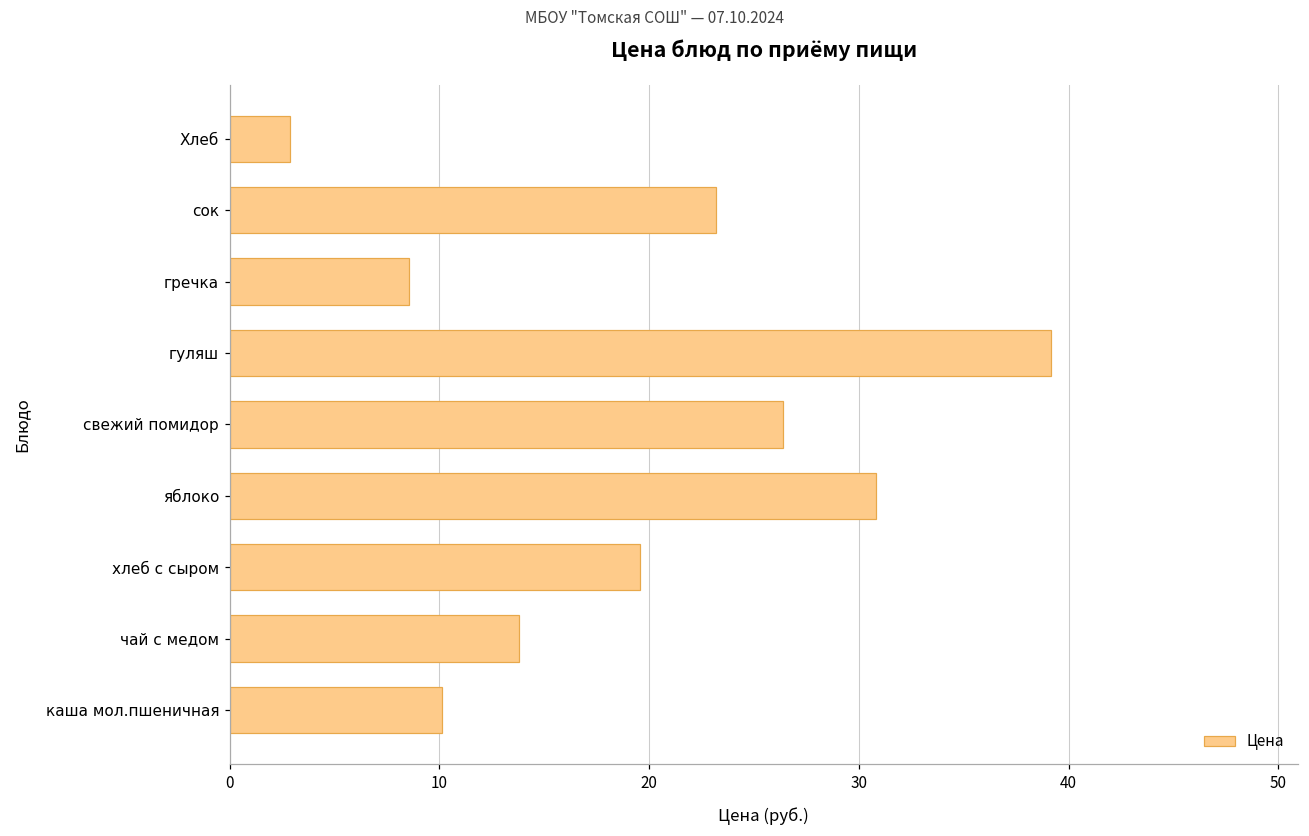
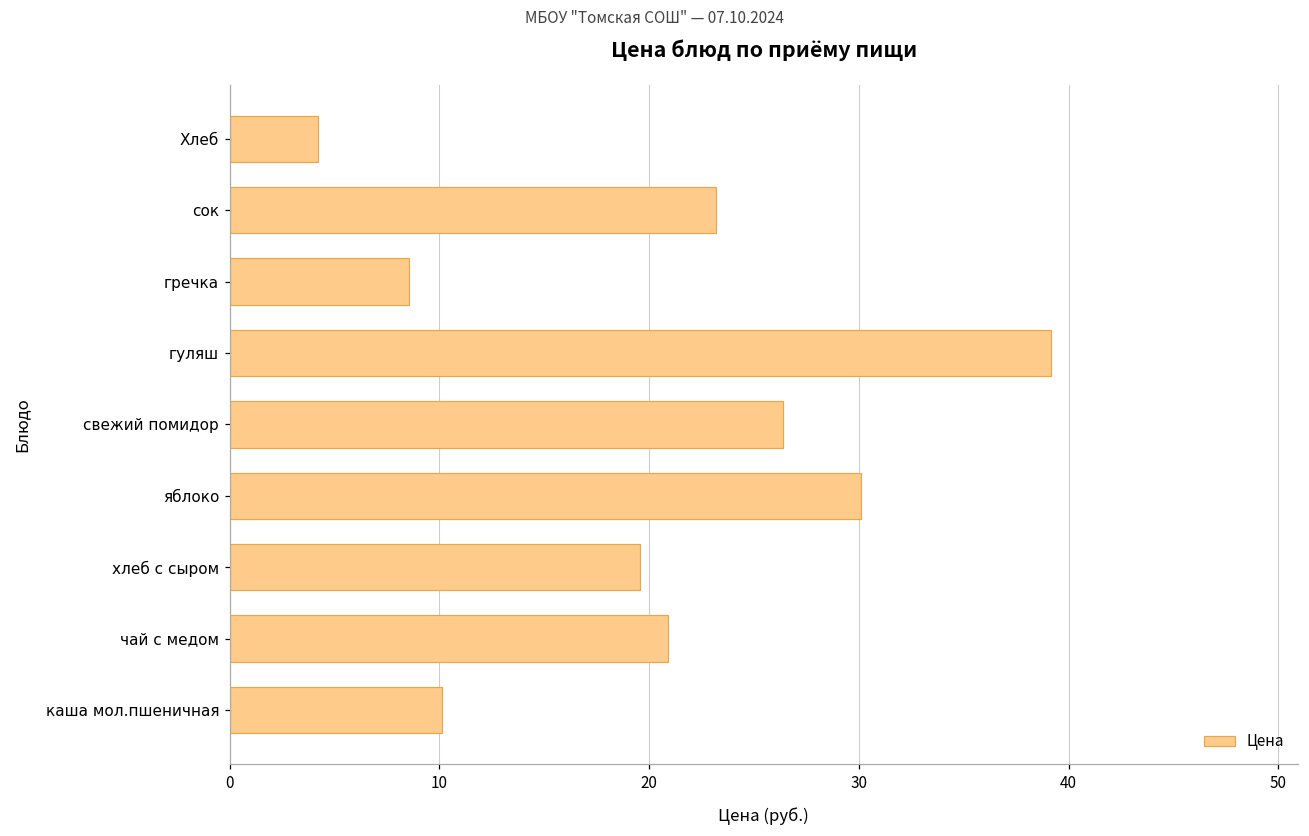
  {
-   "Хлеб": 2.9,
+   "Хлеб": 4.2,
    "сок": 23.2,
    "гречка": 8.5,
    "гуляш": 39.2,
    "свежий помидор": 26.4,
-   "яблоко": 30.8,
+   "яблоко": 30.1,
    "хлеб с сыром": 19.5,
-   "чай с медом": 13.8,
+   "чай с медом": 20.9,
    "каша мол.пшеничная": 10.1
  }
